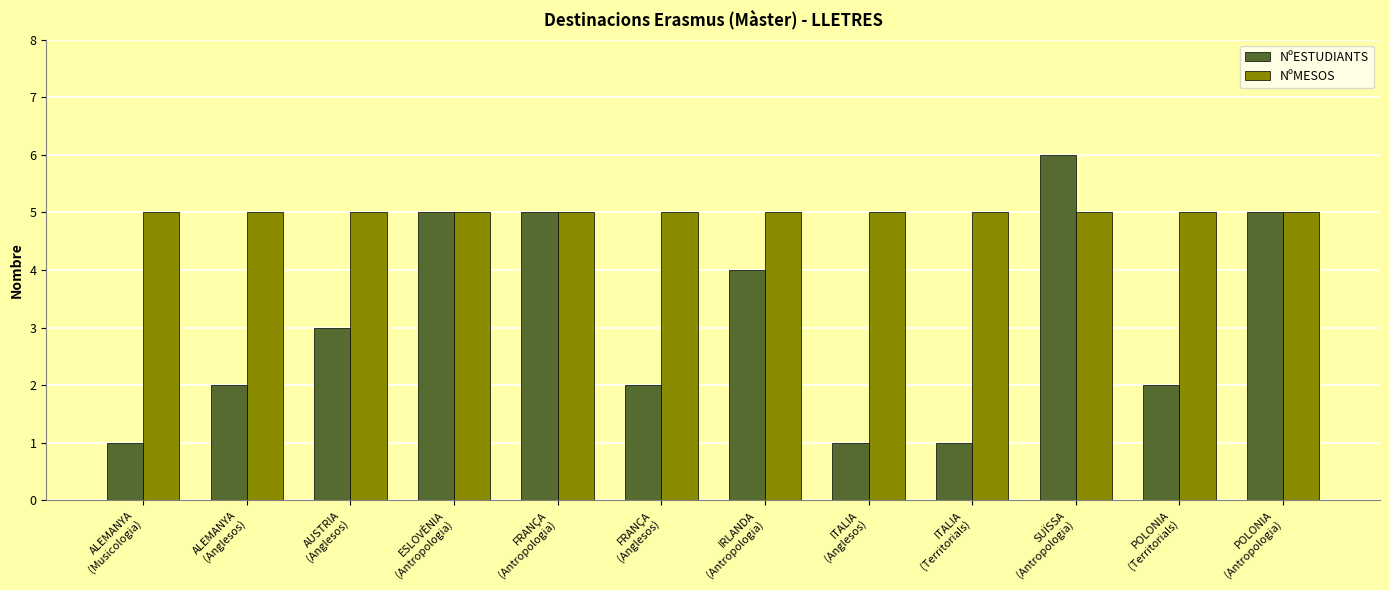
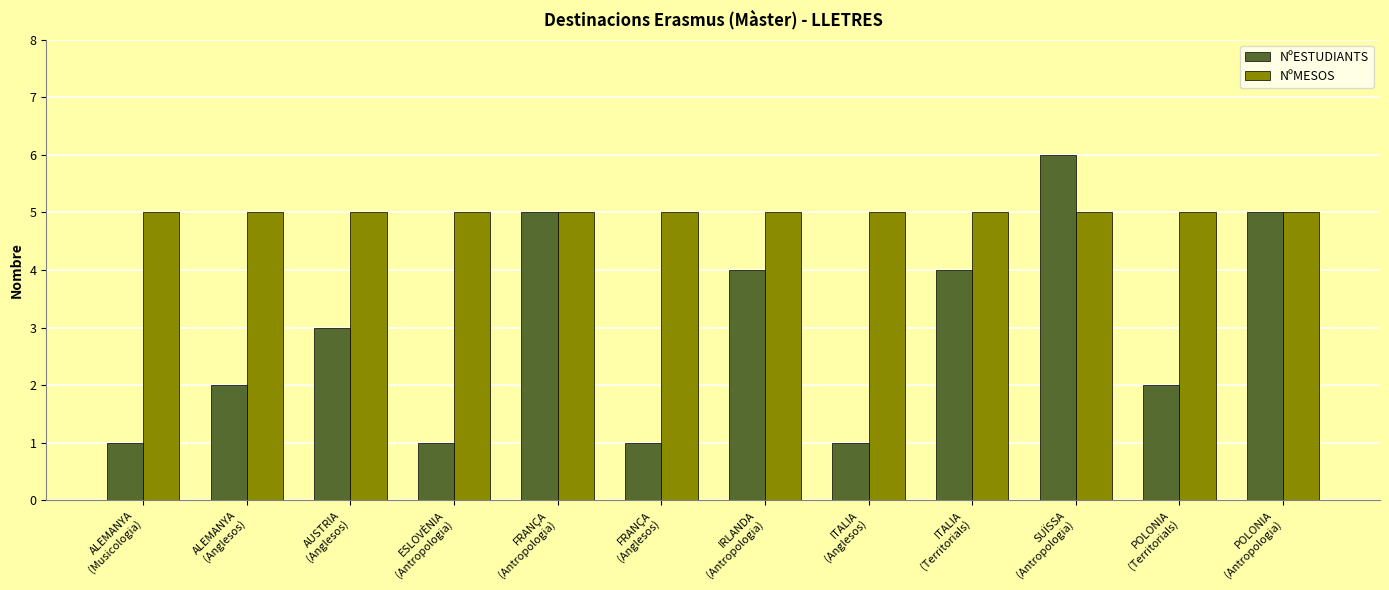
  {
    "NºESTUDIANTS": {
      "ALEMANYA (Musicologia)": 1,
      "ALEMANYA (Anglesos)": 2,
      "AUSTRIA (Anglesos)": 3,
-     "ESLOVÈNIA (Antropologia)": 5,
+     "ESLOVÈNIA (Antropologia)": 1,
      "FRANÇA (Antropologia)": 5,
-     "FRANÇA (Anglesos)": 2,
+     "FRANÇA (Anglesos)": 1,
      "IRLANDA (Antropologia)": 4,
      "ITALIA (Anglesos)": 1,
-     "ITALIA (Territorials)": 1,
+     "ITALIA (Territorials)": 4,
      "SUÏSSA (Antropologia)": 6,
      "POLONIA (Territorials)": 2,
      "POLONIA (Antropologia)": 5
    },
    "NºMESOS": {
      "ALEMANYA (Musicologia)": 5,
      "ALEMANYA (Anglesos)": 5,
      "AUSTRIA (Anglesos)": 5,
      "ESLOVÈNIA (Antropologia)": 5,
      "FRANÇA (Antropologia)": 5,
      "FRANÇA (Anglesos)": 5,
      "IRLANDA (Antropologia)": 5,
      "ITALIA (Anglesos)": 5,
      "ITALIA (Territorials)": 5,
      "SUÏSSA (Antropologia)": 5,
      "POLONIA (Territorials)": 5,
      "POLONIA (Antropologia)": 5
    }
  }
